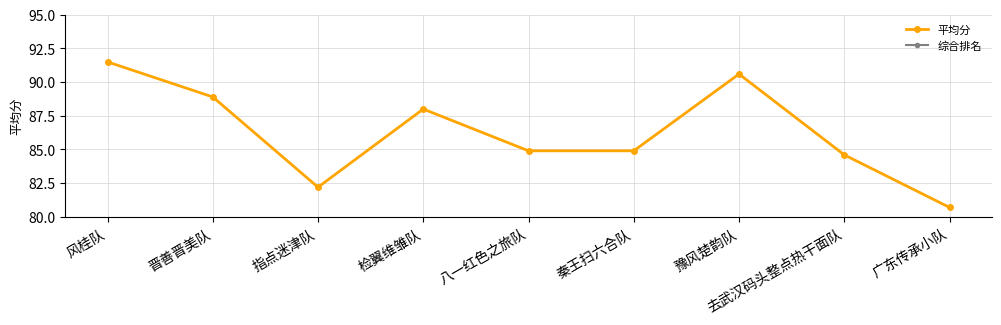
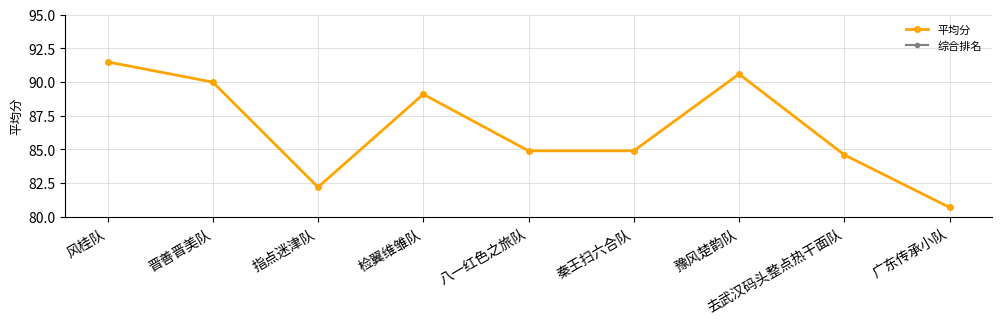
  {
    "平均分": {
      "风桂队": 91.5,
-     "晋善晋美队": 88.9,
+     "晋善晋美队": 90.0,
      "指点迷津队": 82.2,
-     "检翼维雏队": 88.0,
+     "检翼维雏队": 89.1,
      "八一红色之旅队": 84.9,
      "秦王扫六合队": 84.9,
      "豫风楚韵队": 90.6,
      "去武汉码头整点热干面队": 84.6,
      "广东传承小队": 80.7
    }
  }
